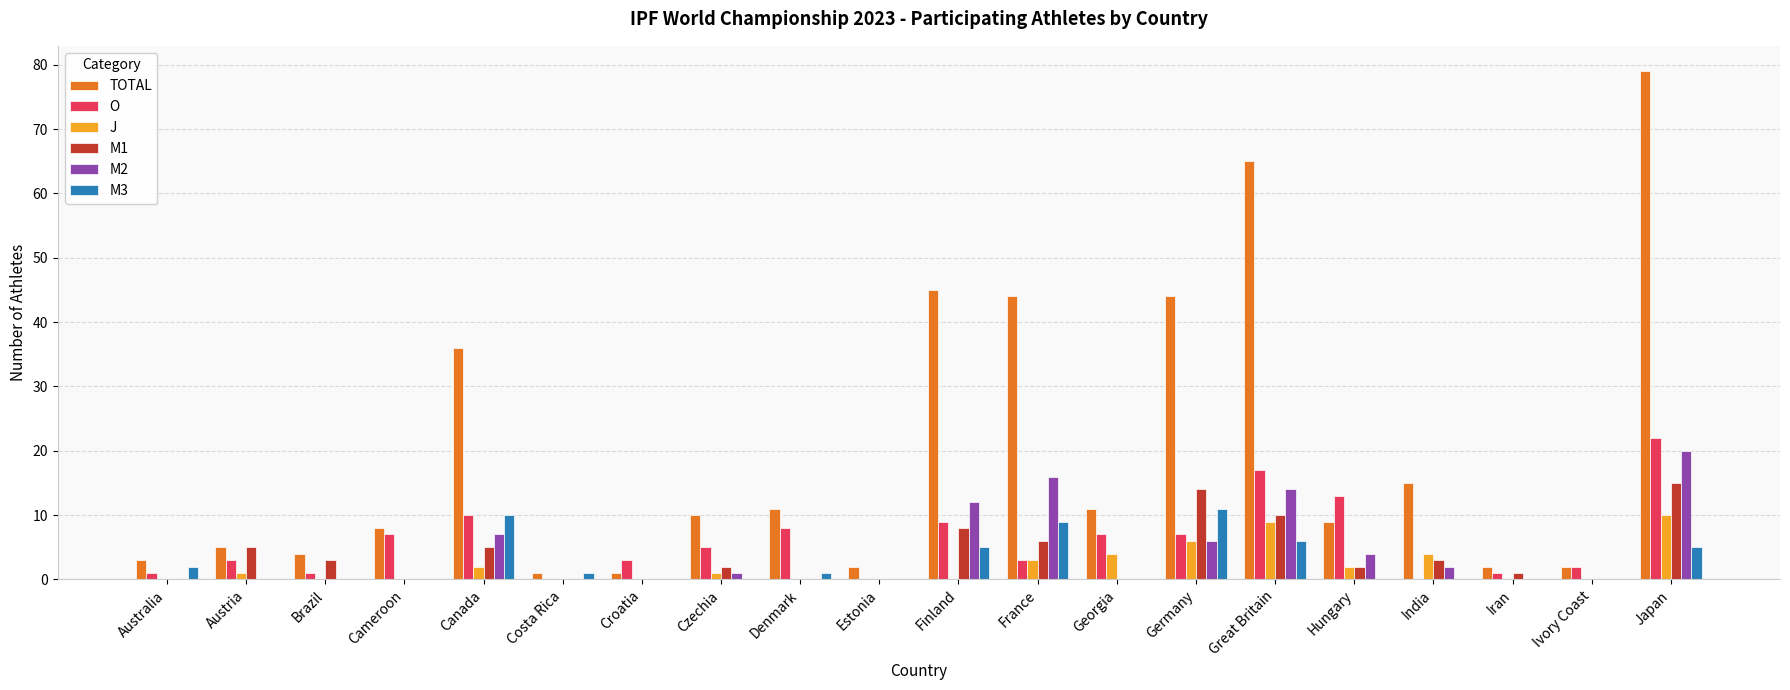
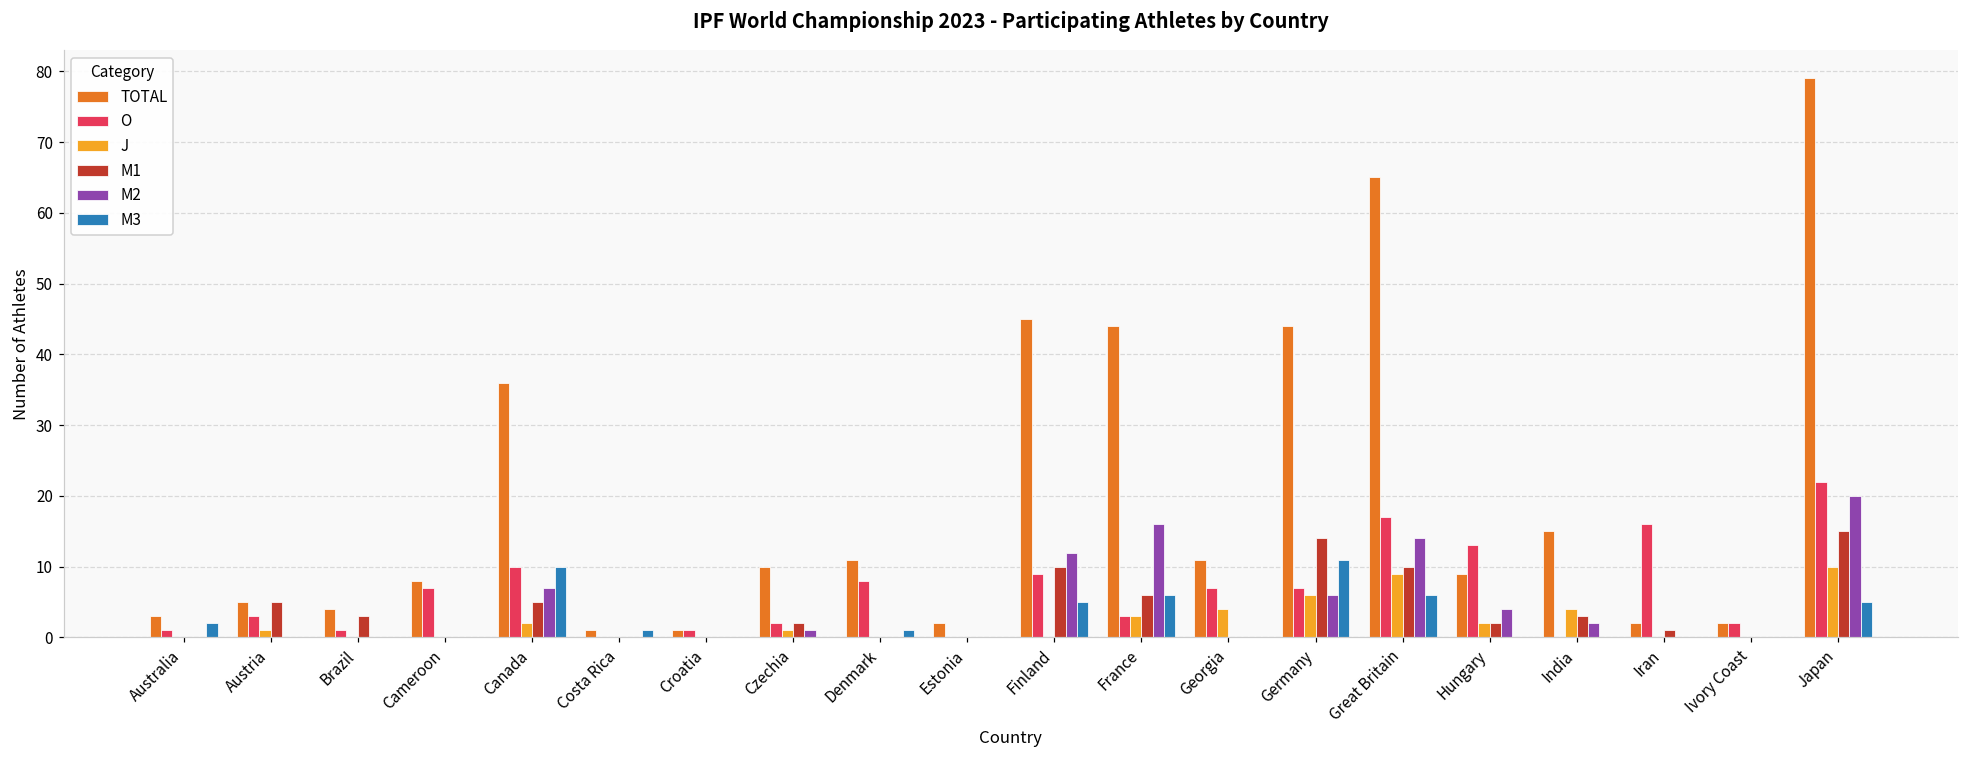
  {
    "O": {
      "Australia": 1,
      "Austria": 3,
      "Brazil": 1,
      "Cameroon": 7,
      "Canada": 10,
      "Costa Rica": 0,
-     "Croatia": 3,
-     "Czechia": 5,
+     "Croatia": 1,
+     "Czechia": 2,
      "Denmark": 8,
      "Estonia": 0,
      "Finland": 9,
      "France": 3,
      "Georgia": 7,
      "Germany": 7,
      "Great Britain": 17,
      "Hungary": 13,
      "India": 0,
-     "Iran": 1,
+     "Iran": 16,
      "Ivory Coast": 2,
      "Japan": 22
    },
    "M1": {
      "Australia": 0,
      "Austria": 5,
      "Brazil": 3,
      "Cameroon": 0,
      "Canada": 5,
      "Costa Rica": 0,
      "Croatia": 0,
      "Czechia": 2,
      "Denmark": 0,
      "Estonia": 0,
-     "Finland": 8,
+     "Finland": 10,
      "France": 6,
      "Georgia": 0,
      "Germany": 14,
      "Great Britain": 10,
      "Hungary": 2,
      "India": 3,
      "Iran": 1,
      "Ivory Coast": 0,
      "Japan": 15
    },
    "M2": {
      "Australia": 0,
      "Austria": 0,
      "Brazil": 0,
      "Cameroon": 0,
      "Canada": 7,
      "Costa Rica": 0,
      "Croatia": 0,
      "Czechia": 1,
      "Denmark": 0,
      "Estonia": 0,
      "Finland": 12,
      "France": 16,
      "Georgia": 0,
      "Germany": 6,
      "Great Britain": 14,
      "Hungary": 4,
      "India": 2,
      "Iran": 0,
      "Ivory Coast": 0,
      "Japan": 20
    },
    "M3": {
      "Australia": 2,
      "Austria": 0,
      "Brazil": 0,
      "Cameroon": 0,
      "Canada": 10,
      "Costa Rica": 1,
      "Croatia": 0,
      "Czechia": 0,
      "Denmark": 1,
      "Estonia": 0,
      "Finland": 5,
-     "France": 9,
+     "France": 6,
      "Georgia": 0,
      "Germany": 11,
      "Great Britain": 6,
      "Hungary": 0,
      "India": 0,
      "Iran": 0,
      "Ivory Coast": 0,
      "Japan": 5
    }
  }
